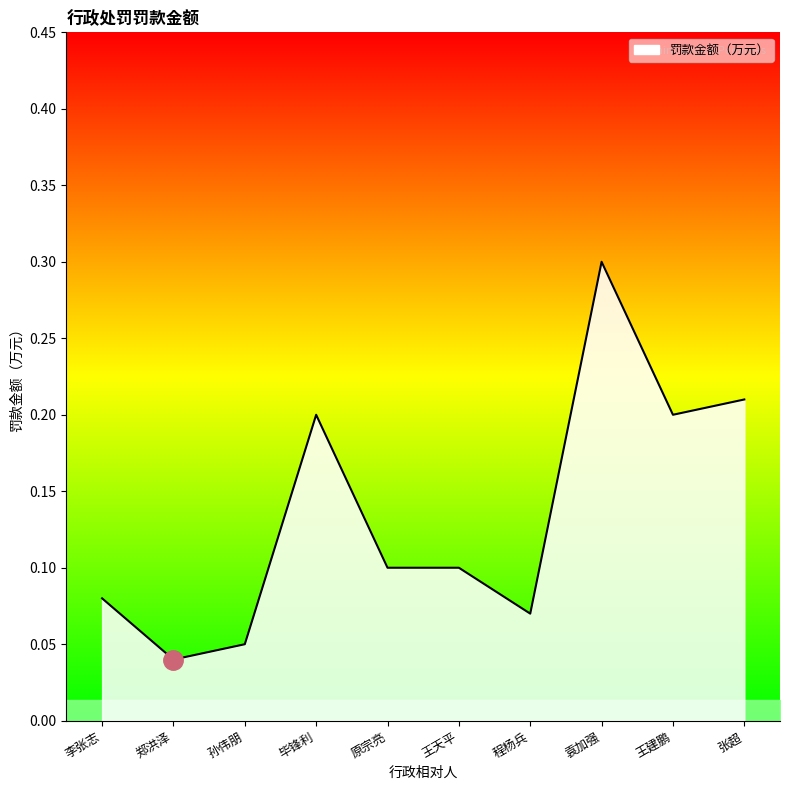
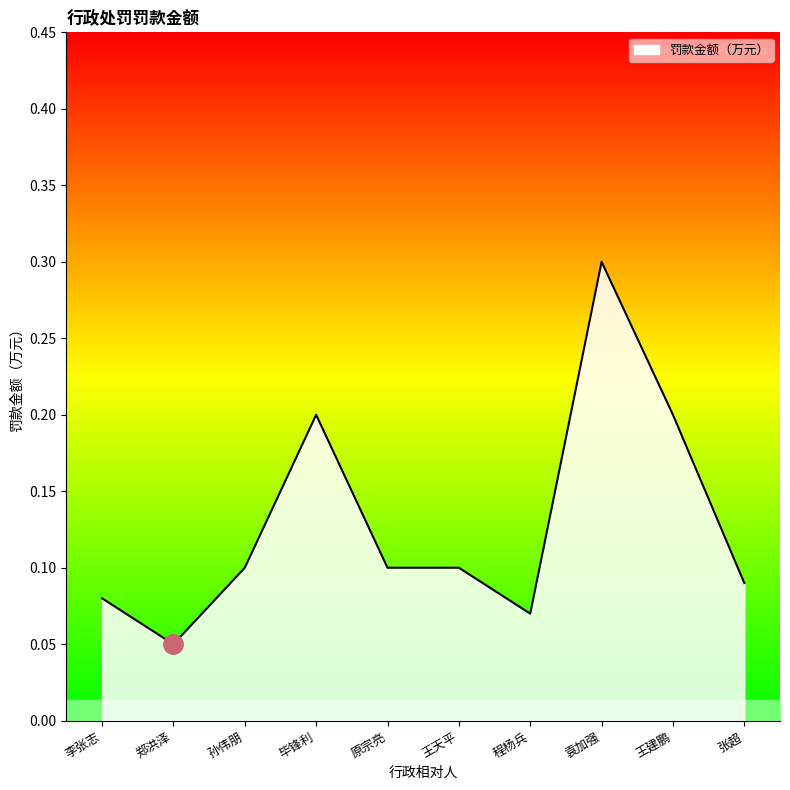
  {
    "罚款金额（万元）": {
      "李张志": 0.08,
-     "郑洪泽": 0.04,
-     "孙伟朋": 0.05,
+     "郑洪泽": 0.05,
+     "孙伟朋": 0.10,
      "毕锋利": 0.20,
      "原宗亮": 0.10,
      "王天平": 0.10,
      "程杨兵": 0.07,
      "袁加强": 0.30,
      "王建鹏": 0.20,
-     "张超": 0.21
+     "张超": 0.09
    }
  }
